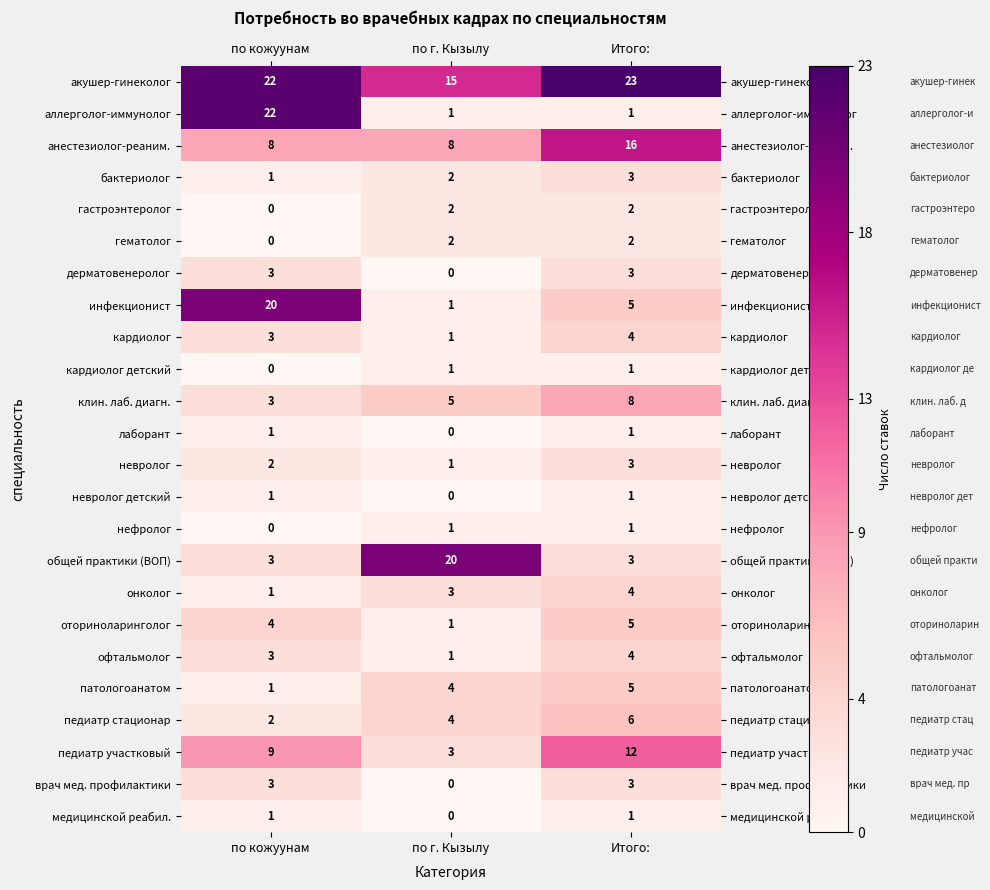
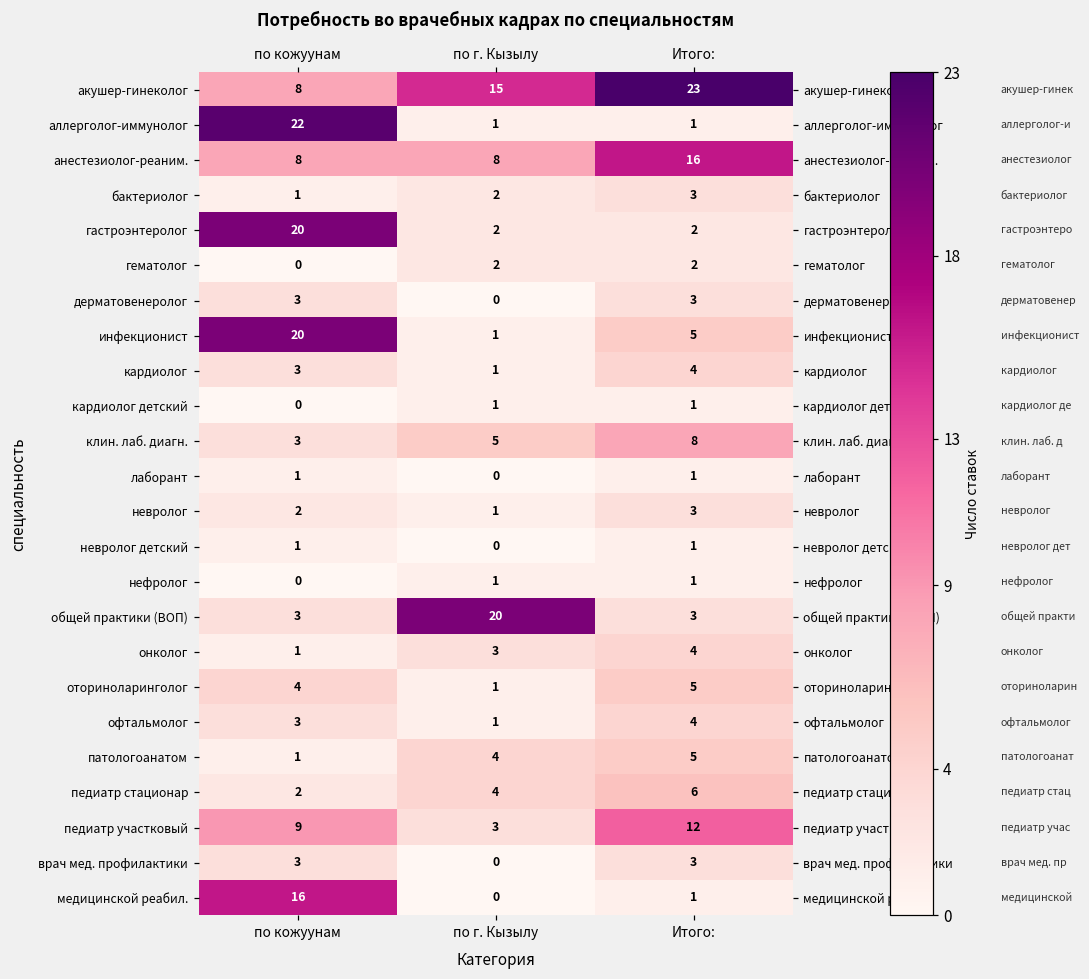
  {
    "акушер-гинеколог": {
-     "по кожуунам": 22,
+     "по кожуунам": 8,
      "по г. Кызылу": 15,
      "Итого:": 23
    },
    "аллерголог-иммунолог": {
      "по кожуунам": 22,
      "по г. Кызылу": 1,
      "Итого:": 1
    },
    "анестезиолог-реаним.": {
      "по кожуунам": 8,
      "по г. Кызылу": 8,
      "Итого:": 16
    },
    "бактериолог": {
      "по кожуунам": 1,
      "по г. Кызылу": 2,
      "Итого:": 3
    },
    "гастроэнтеролог": {
-     "по кожуунам": 0,
+     "по кожуунам": 20,
      "по г. Кызылу": 2,
      "Итого:": 2
    },
    "гематолог": {
      "по кожуунам": 0,
      "по г. Кызылу": 2,
      "Итого:": 2
    },
    "дерматовенеролог": {
      "по кожуунам": 3,
      "по г. Кызылу": 0,
      "Итого:": 3
    },
    "инфекционист": {
      "по кожуунам": 20,
      "по г. Кызылу": 1,
      "Итого:": 5
    },
    "кардиолог": {
      "по кожуунам": 3,
      "по г. Кызылу": 1,
      "Итого:": 4
    },
    "кардиолог детский": {
      "по кожуунам": 0,
      "по г. Кызылу": 1,
      "Итого:": 1
    },
    "клин. лаб. диагн.": {
      "по кожуунам": 3,
      "по г. Кызылу": 5,
      "Итого:": 8
    },
    "лаборант": {
      "по кожуунам": 1,
      "по г. Кызылу": 0,
      "Итого:": 1
    },
    "невролог": {
      "по кожуунам": 2,
      "по г. Кызылу": 1,
      "Итого:": 3
    },
    "невролог детский": {
      "по кожуунам": 1,
      "по г. Кызылу": 0,
      "Итого:": 1
    },
    "нефролог": {
      "по кожуунам": 0,
      "по г. Кызылу": 1,
      "Итого:": 1
    },
    "общей практики (ВОП)": {
      "по кожуунам": 3,
      "по г. Кызылу": 20,
      "Итого:": 3
    },
    "онколог": {
      "по кожуунам": 1,
      "по г. Кызылу": 3,
      "Итого:": 4
    },
    "оториноларинголог": {
      "по кожуунам": 4,
      "по г. Кызылу": 1,
      "Итого:": 5
    },
    "офтальмолог": {
      "по кожуунам": 3,
      "по г. Кызылу": 1,
      "Итого:": 4
    },
    "патологоанатом": {
      "по кожуунам": 1,
      "по г. Кызылу": 4,
      "Итого:": 5
    },
    "педиатр стационар": {
      "по кожуунам": 2,
      "по г. Кызылу": 4,
      "Итого:": 6
    },
    "педиатр участковый": {
      "по кожуунам": 9,
      "по г. Кызылу": 3,
      "Итого:": 12
    },
    "врач мед. профилактики": {
      "по кожуунам": 3,
      "по г. Кызылу": 0,
      "Итого:": 3
    },
    "медицинской реабил.": {
-     "по кожуунам": 1,
+     "по кожуунам": 16,
      "по г. Кызылу": 0,
      "Итого:": 1
    }
  }
